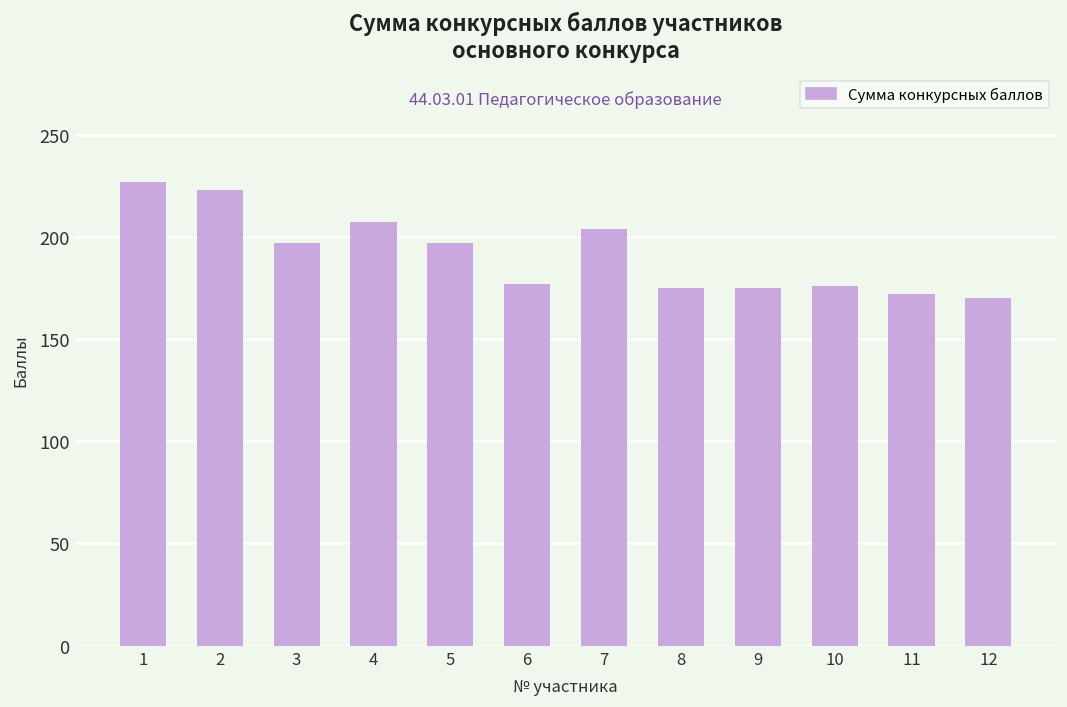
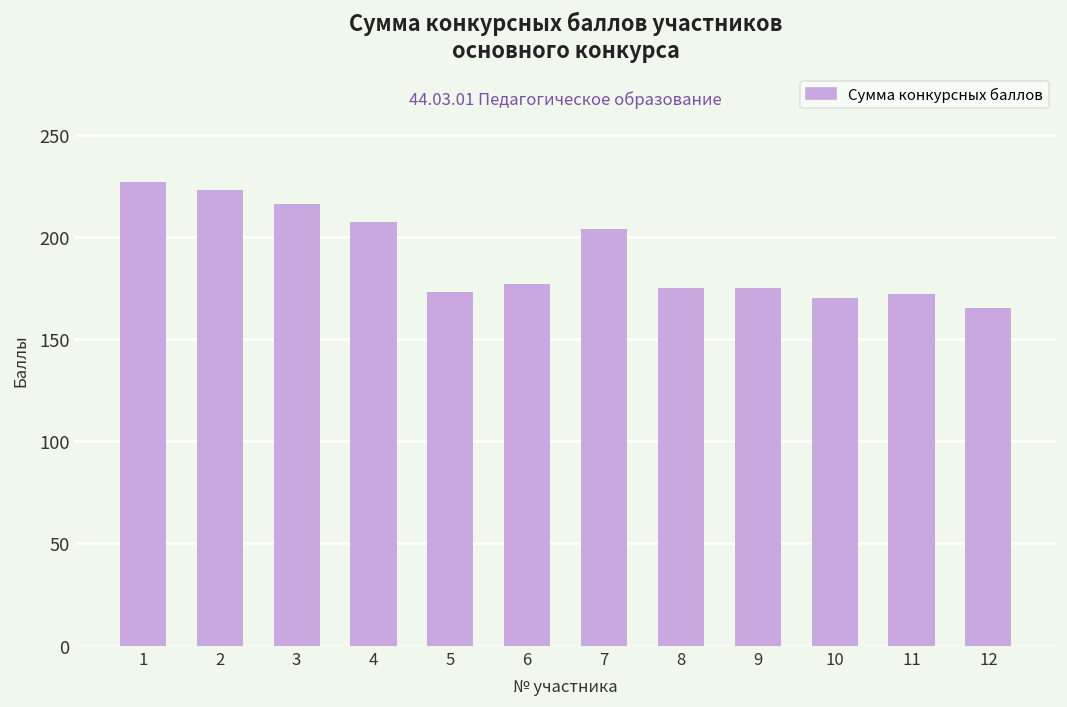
  {
    "1": 227,
    "2": 223,
-   "3": 197,
+   "3": 216,
    "4": 207,
-   "5": 197,
+   "5": 173,
    "6": 177,
    "7": 204,
    "8": 175,
    "9": 175,
-   "10": 176,
+   "10": 170,
    "11": 172,
-   "12": 170
+   "12": 165
  }
